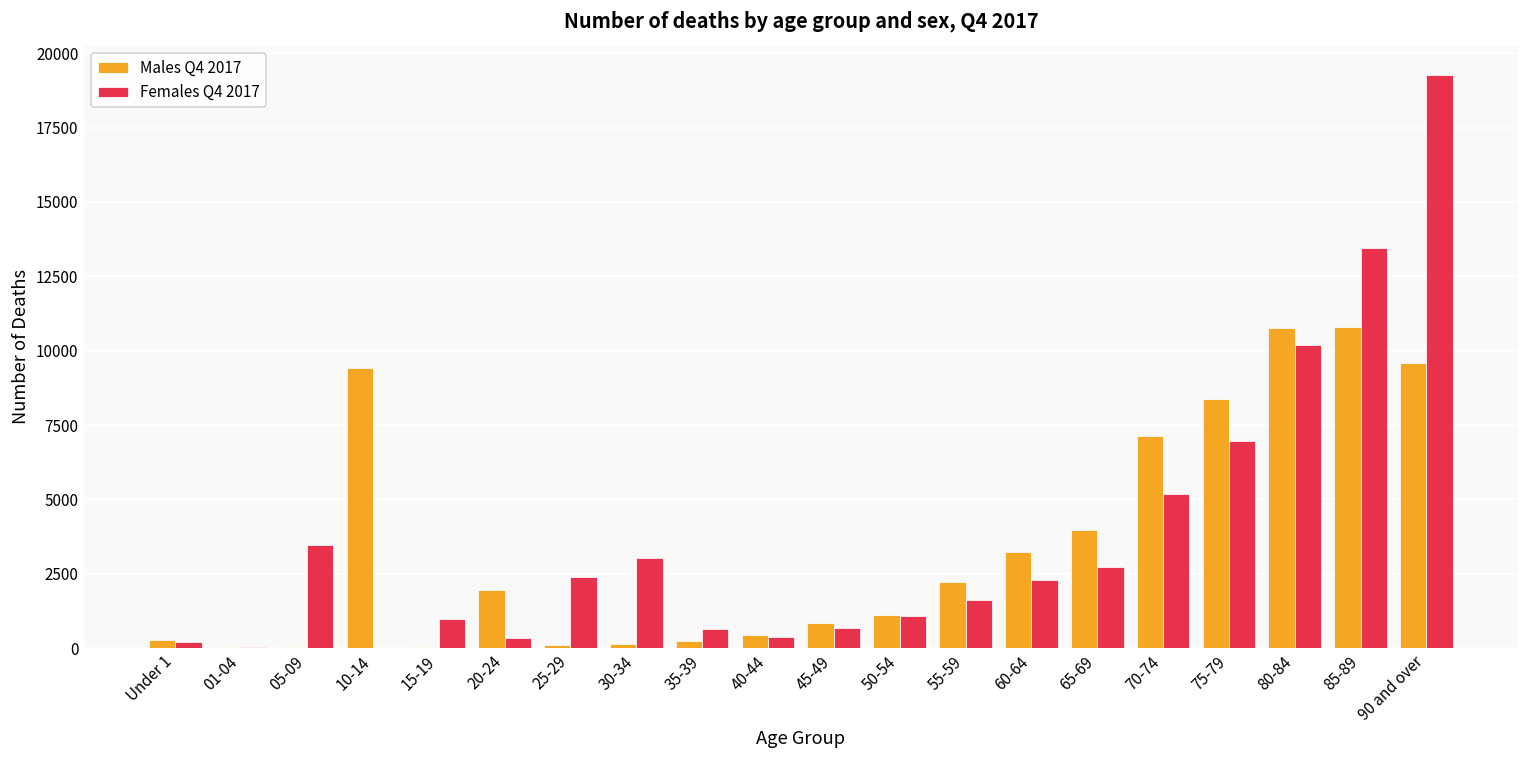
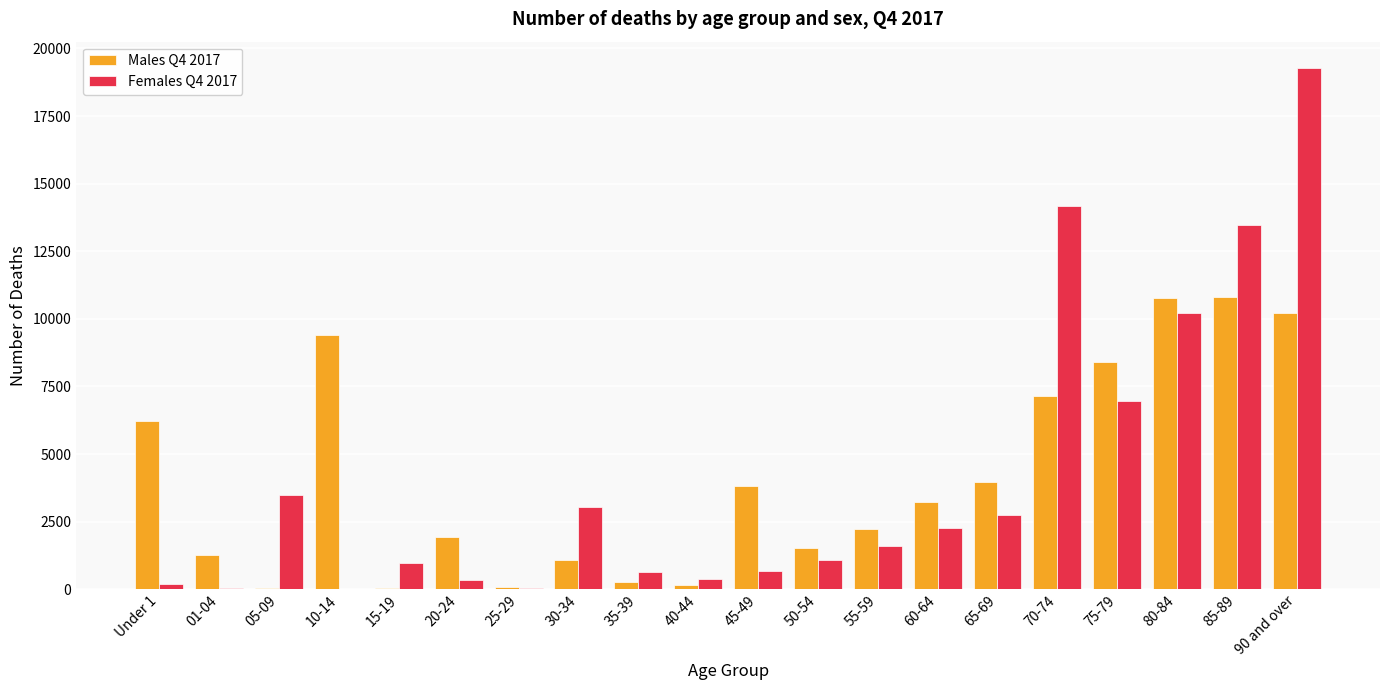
  {
    "Males Q4 2017": {
-     "Under 1": 300,
-     "01-04": 0,
+     "Under 1": 6200,
+     "01-04": 1300,
      "10-14": 9400,
      "20-24": 1900,
      "25-29": 100,
-     "30-34": 100,
+     "30-34": 1100,
      "35-39": 300,
-     "40-44": 400,
-     "45-49": 800,
-     "50-54": 1100,
+     "40-44": 100,
+     "45-49": 3800,
+     "50-54": 1500,
      "55-59": 2200,
      "60-64": 3200,
      "65-69": 4000,
      "70-74": 7100,
      "75-79": 8400,
      "80-84": 10800,
      "85-89": 10800,
-     "90 and over": 9600
+     "90 and over": 10200
    },
    "Females Q4 2017": {
      "Under 1": 200,
      "05-09": 3500,
      "15-19": 1000,
      "20-24": 300,
-     "25-29": 2400,
+     "25-29": 100,
      "30-34": 3000,
      "35-39": 600,
      "40-44": 400,
      "45-49": 700,
      "50-54": 1100,
      "55-59": 1600,
      "60-64": 2300,
      "65-69": 2700,
-     "70-74": 5200,
+     "70-74": 14200,
      "75-79": 7000,
      "80-84": 10200,
      "85-89": 13500,
      "90 and over": 19300
    }
  }
